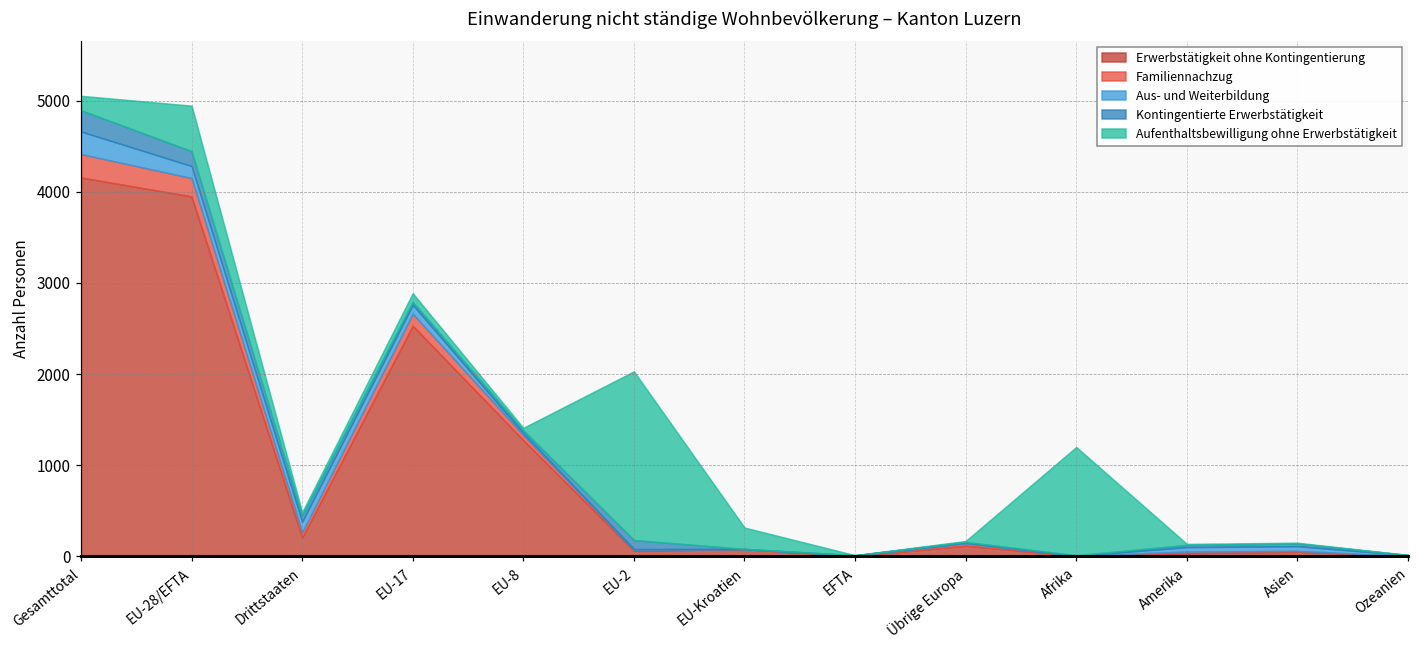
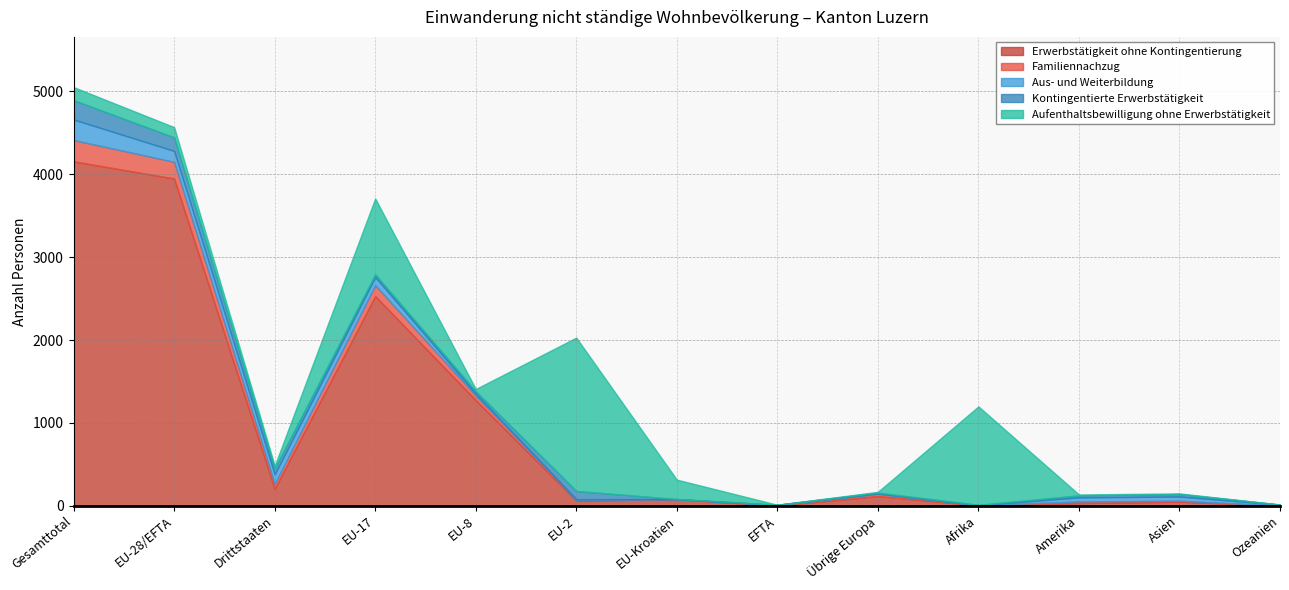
  {
    "Aufenthaltsbewilligung ohne Erwerbstätigkeit": {
      "Gesamttotal": 200,
-     "EU-28/EFTA": 500,
+     "EU-28/EFTA": 100,
      "Drittstaaten": 0,
-     "EU-17": 100,
+     "EU-17": 900,
      "EU-2": 1900,
      "EU-Kroatien": 200,
      "Afrika": 1200
    }
  }
